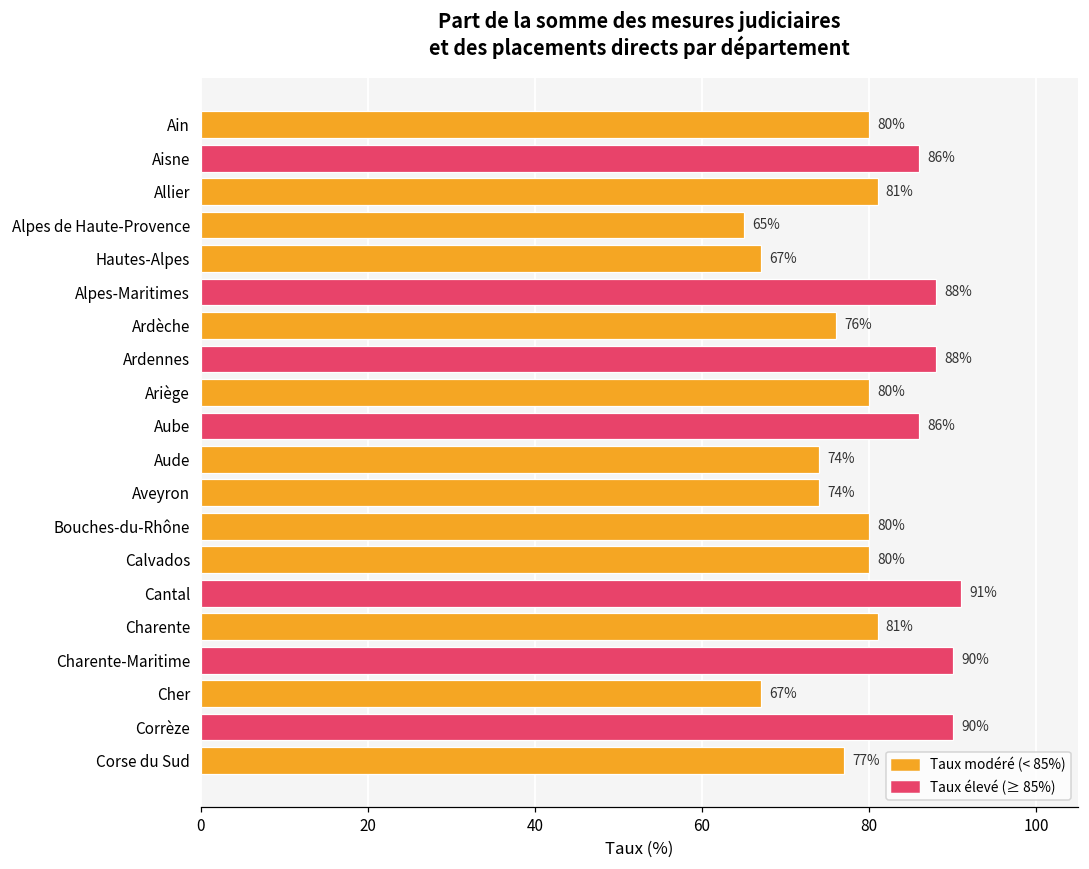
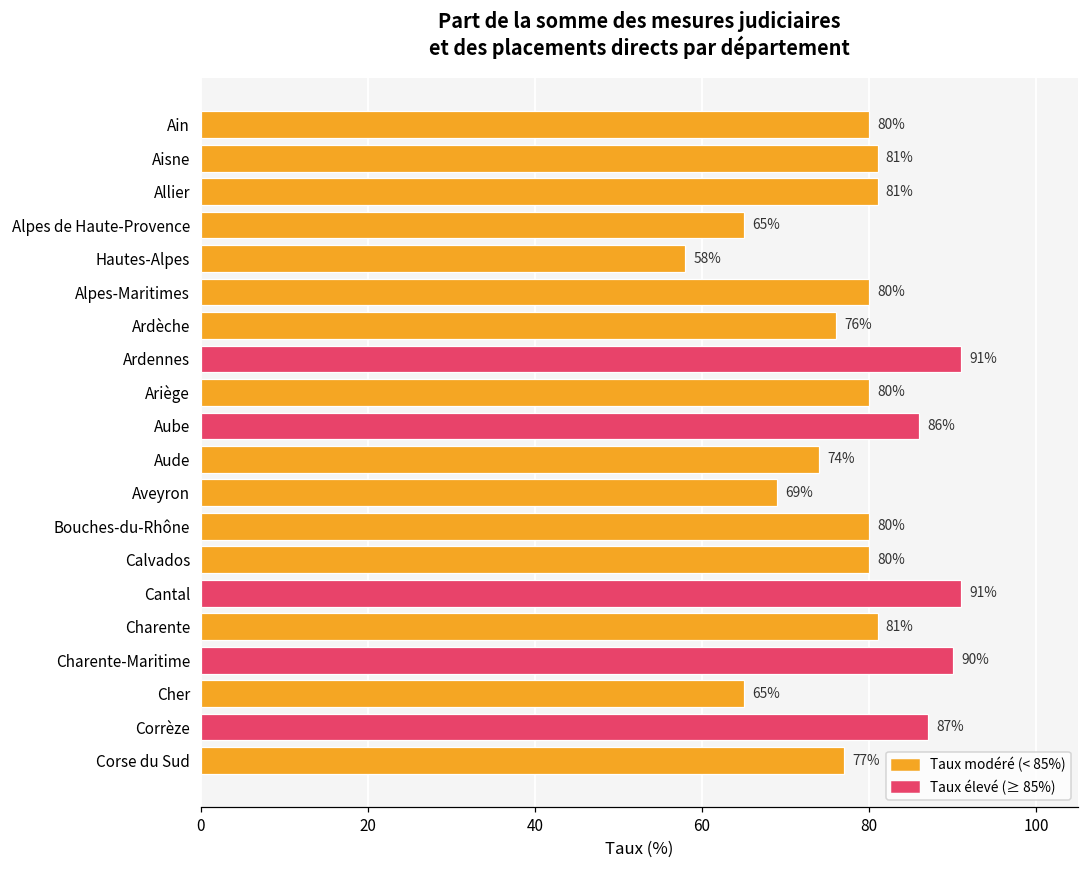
  {
    "Ain": "80%",
-   "Aisne": "86%",
+   "Aisne": "81%",
    "Allier": "81%",
    "Alpes de Haute-Provence": "65%",
-   "Hautes-Alpes": "67%",
-   "Alpes-Maritimes": "88%",
+   "Hautes-Alpes": "58%",
+   "Alpes-Maritimes": "80%",
    "Ardèche": "76%",
-   "Ardennes": "88%",
+   "Ardennes": "91%",
    "Ariège": "80%",
    "Aube": "86%",
    "Aude": "74%",
-   "Aveyron": "74%",
+   "Aveyron": "69%",
    "Bouches-du-Rhône": "80%",
    "Calvados": "80%",
    "Cantal": "91%",
    "Charente": "81%",
    "Charente-Maritime": "90%",
-   "Cher": "67%",
-   "Corrèze": "90%",
+   "Cher": "65%",
+   "Corrèze": "87%",
    "Corse du Sud": "77%"
  }
